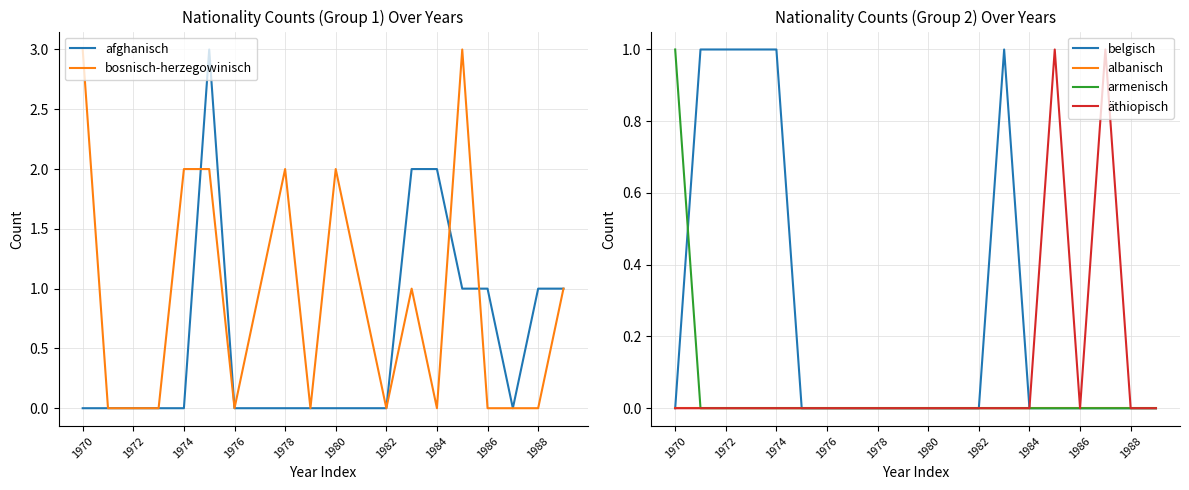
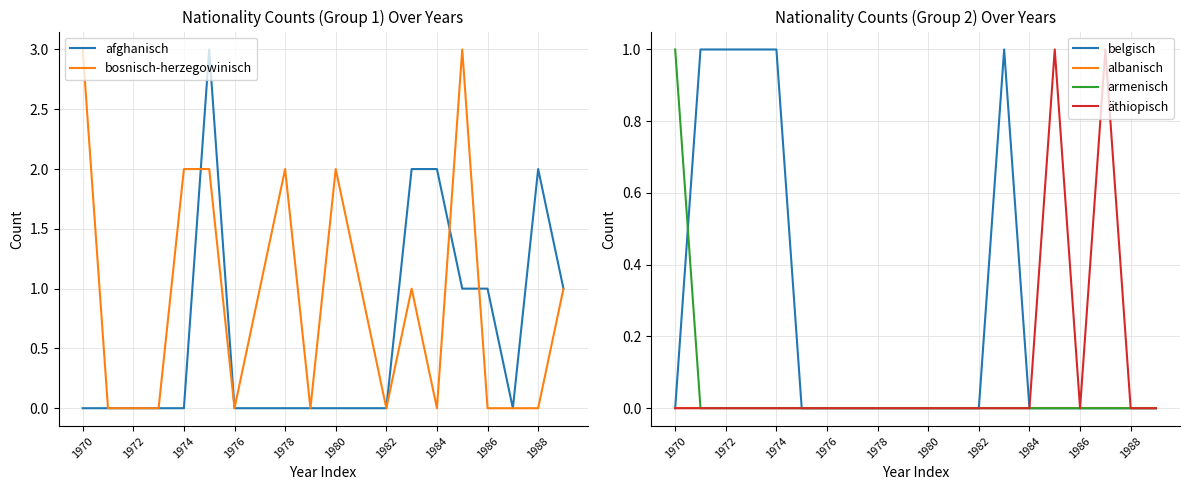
  {
    "Nationality Counts (Group 1) Over Years": {
      "afghanisch": {
        "1970": 0,
        "1974": 0,
        "1978": 0,
        "1980": 0,
        "1984": 2,
        "1986": 1,
-       "1988": 1
+       "1988": 2
      },
      "bosnisch-herzegowinisch": {
        "1974": 2,
        "1978": 2,
        "1980": 2,
        "1984": 0,
        "1986": 0,
        "1988": 0
      }
    },
    "Nationality Counts (Group 2) Over Years": {
      "belgisch": {
        "1972": 1.00,
        "1974": 1.00
      },
      "armenisch": {
        "1970": 1.00
      }
    }
  }
